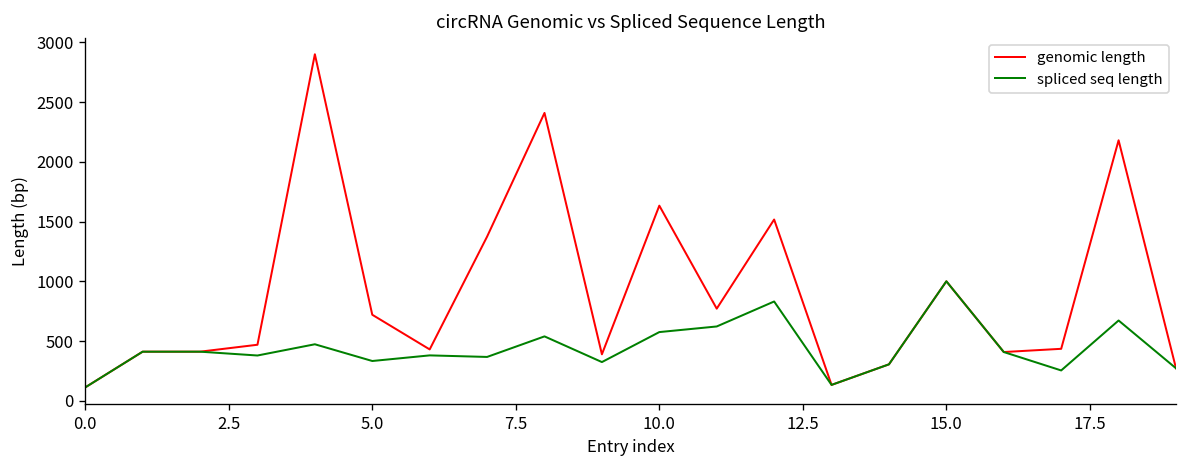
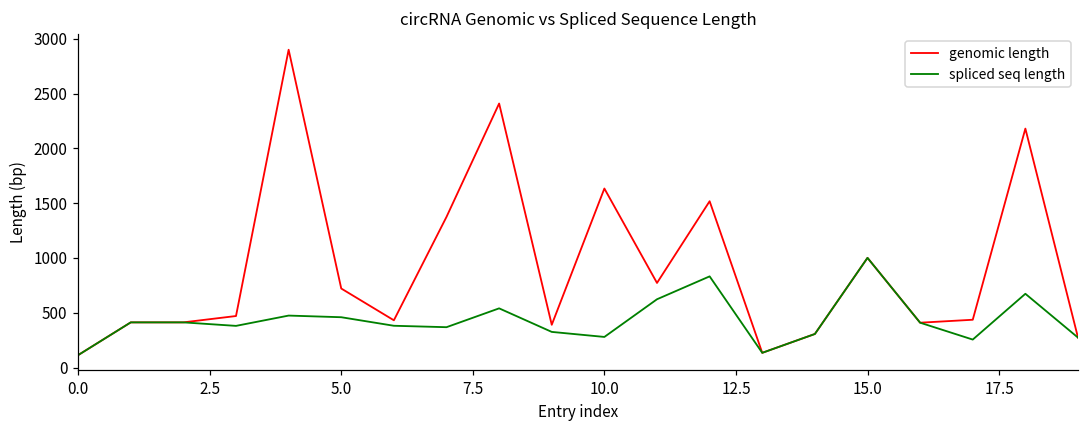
  {
    "genomic length": {
      "5.0": 700,
      "10.0": 1600
    },
    "spliced seq length": {
-     "5.0": 300,
-     "10.0": 600
+     "5.0": 500,
+     "10.0": 300
    }
  }
